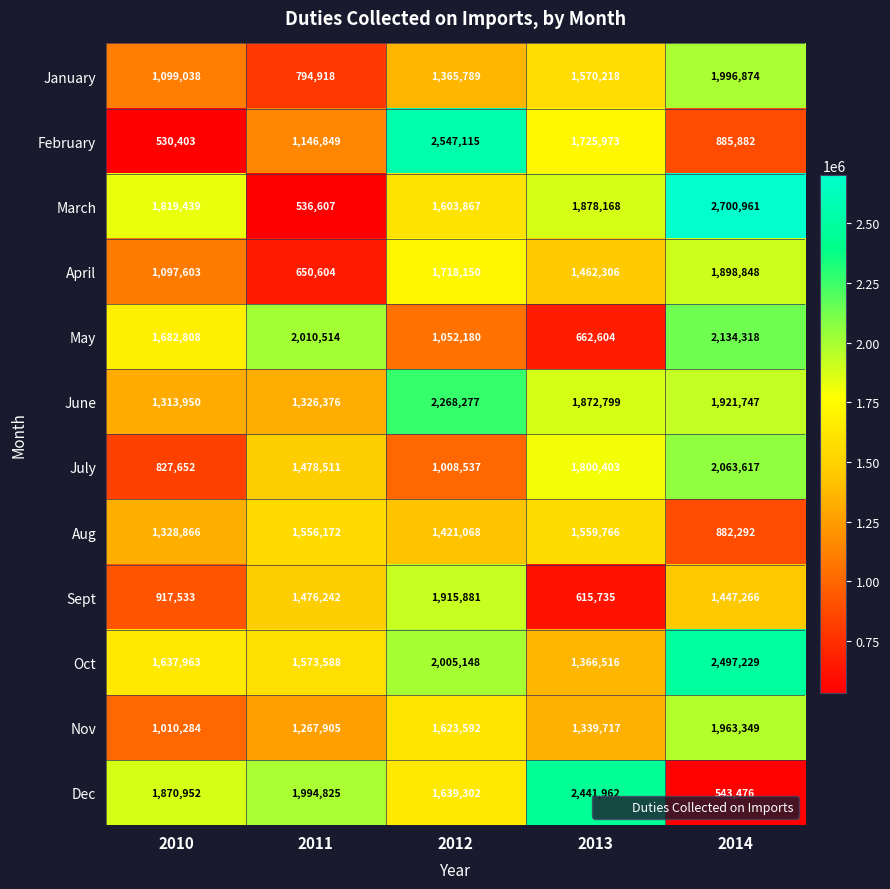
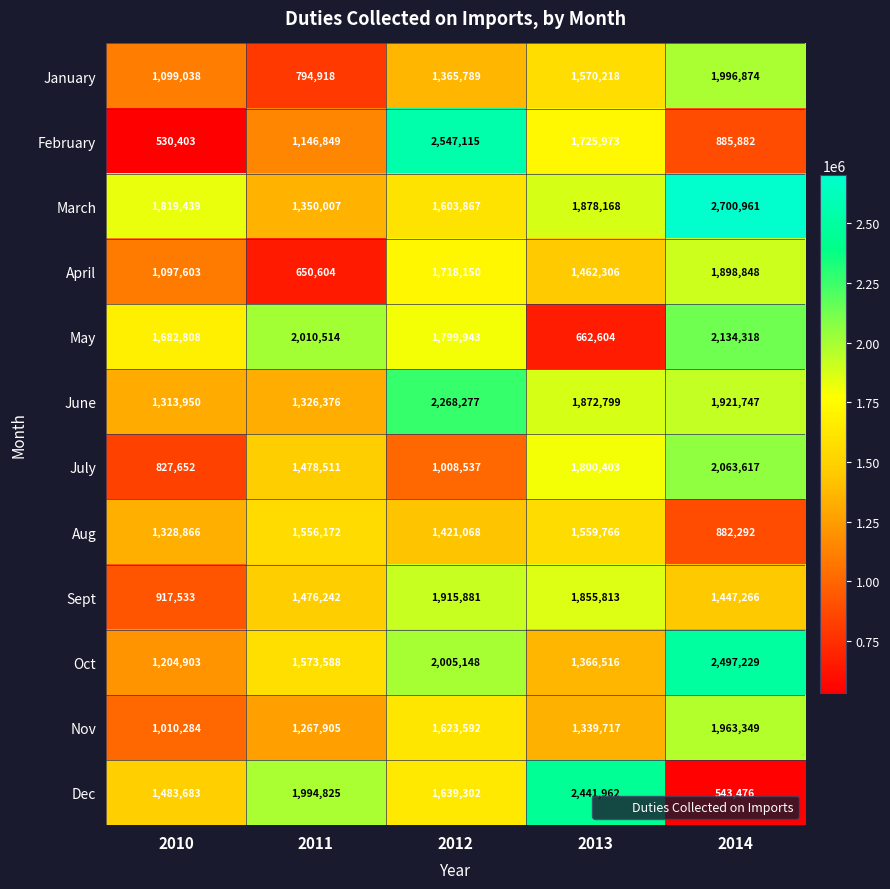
  {
    "January": {
      "2010": "1,099,038",
      "2011": "794,918",
      "2012": "1,365,789",
      "2013": "1,570,218",
      "2014": "1,996,874"
    },
    "February": {
      "2010": "530,403",
      "2011": "1,146,849",
      "2012": "2,547,115",
      "2013": "1,725,973",
      "2014": "885,882"
    },
    "March": {
      "2010": "1,819,439",
-     "2011": "536,607",
+     "2011": "1,350,007",
      "2012": "1,603,867",
      "2013": "1,878,168",
      "2014": "2,700,961"
    },
    "April": {
      "2010": "1,097,603",
      "2011": "650,604",
      "2012": "1,718,150",
      "2013": "1,462,306",
      "2014": "1,898,848"
    },
    "May": {
      "2010": "1,682,808",
      "2011": "2,010,514",
-     "2012": "1,052,180",
+     "2012": "1,799,943",
      "2013": "662,604",
      "2014": "2,134,318"
    },
    "June": {
      "2010": "1,313,950",
      "2011": "1,326,376",
      "2012": "2,268,277",
      "2013": "1,872,799",
      "2014": "1,921,747"
    },
    "July": {
      "2010": "827,652",
      "2011": "1,478,511",
      "2012": "1,008,537",
      "2013": "1,800,403",
      "2014": "2,063,617"
    },
    "Aug": {
      "2010": "1,328,866",
      "2011": "1,556,172",
      "2012": "1,421,068",
      "2013": "1,559,766",
      "2014": "882,292"
    },
    "Sept": {
      "2010": "917,533",
      "2011": "1,476,242",
      "2012": "1,915,881",
-     "2013": "615,735",
+     "2013": "1,855,813",
      "2014": "1,447,266"
    },
    "Oct": {
-     "2010": "1,637,963",
+     "2010": "1,204,903",
      "2011": "1,573,588",
      "2012": "2,005,148",
      "2013": "1,366,516",
      "2014": "2,497,229"
    },
    "Nov": {
      "2010": "1,010,284",
      "2011": "1,267,905",
      "2012": "1,623,592",
      "2013": "1,339,717",
      "2014": "1,963,349"
    },
    "Dec": {
-     "2010": "1,870,952",
+     "2010": "1,483,683",
      "2011": "1,994,825",
      "2012": "1,639,302"
    }
  }
